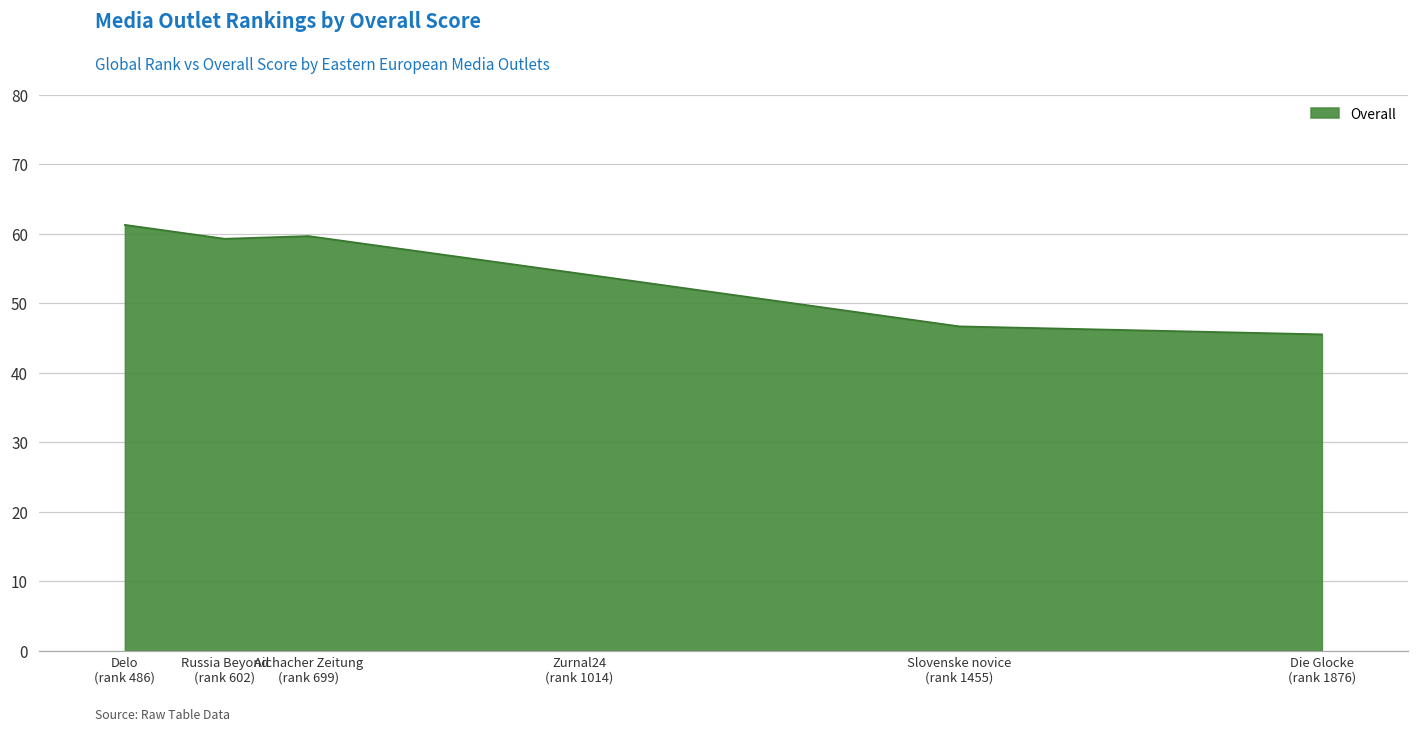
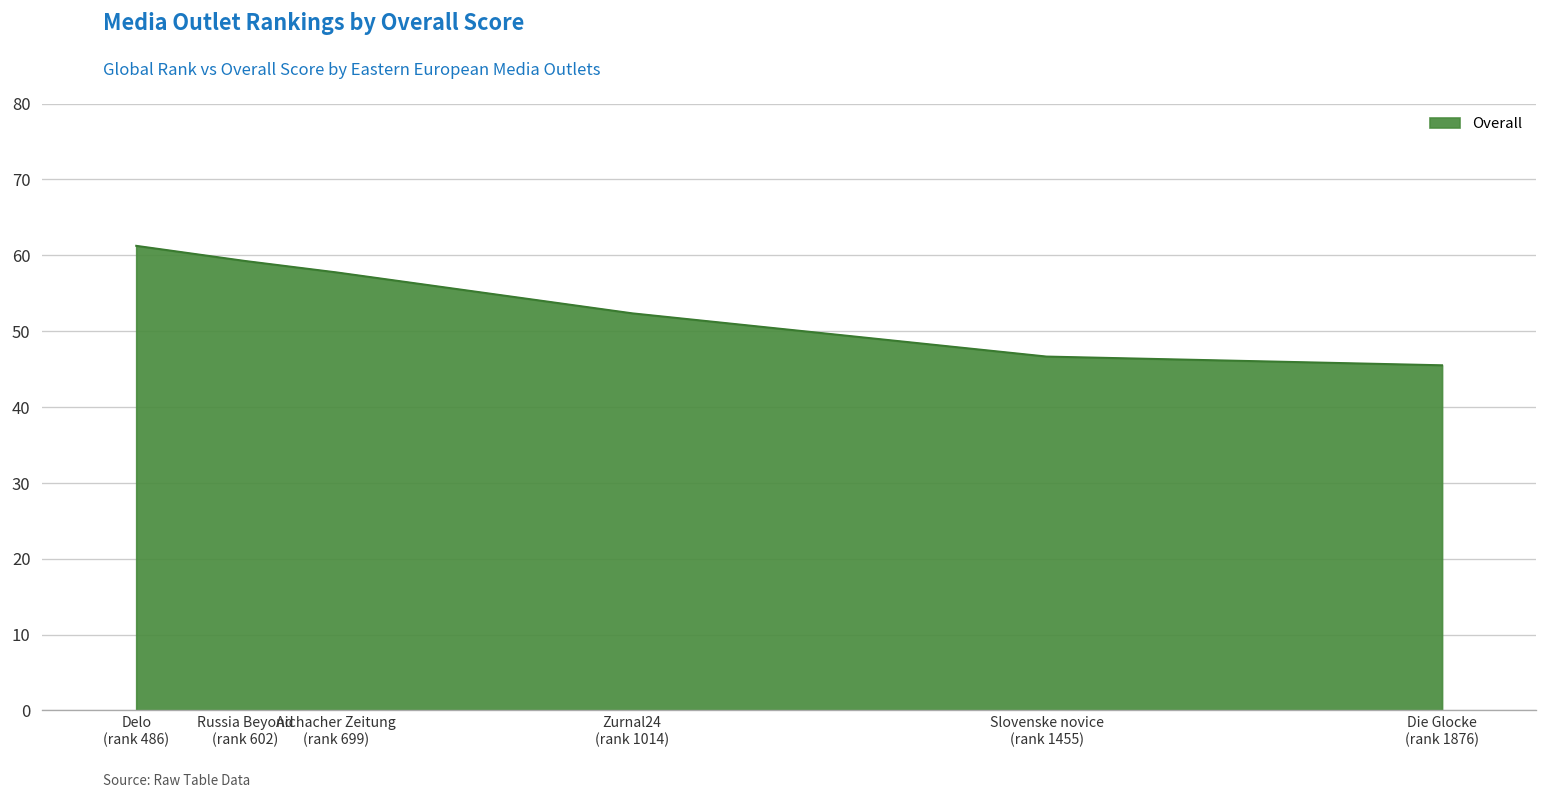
  {
    "Delo (rank 486)": 61,
-   "Aichacher Zeitung (rank 699)": 60,
-   "Zurnal24 (rank 1014)": 54,
+   "Aichacher Zeitung (rank 699)": 58,
+   "Zurnal24 (rank 1014)": 52,
    "Slovenske novice (rank 1455)": 47,
    "Die Glocke (rank 1876)": 46
  }
